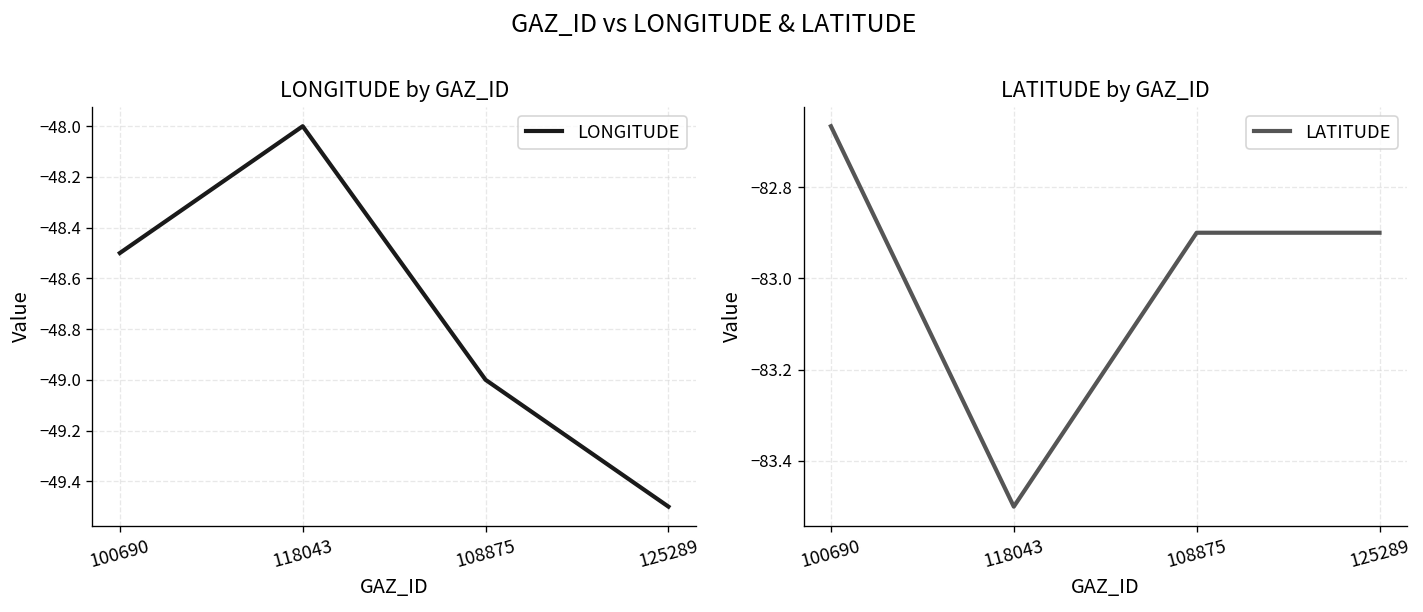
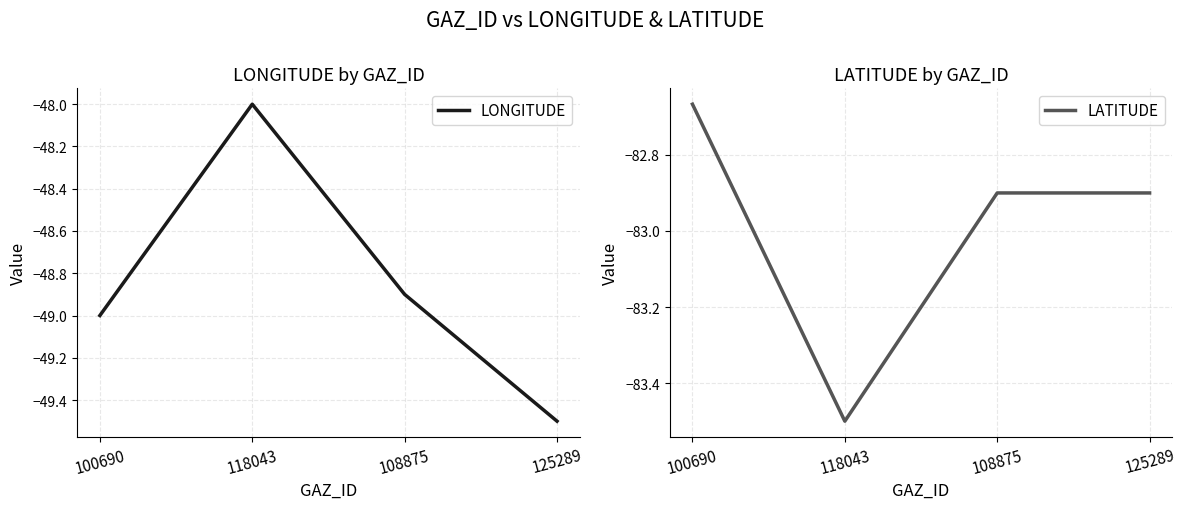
  {
    "LONGITUDE by GAZ_ID": {
-     "100690": -48.5,
+     "100690": -49.0,
      "118043": -48.0,
-     "108875": -49.0,
+     "108875": -48.9,
      "125289": -49.5
    },
    "LATITUDE by GAZ_ID": {
      "100690": -82.67,
      "118043": -83.50,
      "108875": -82.90,
      "125289": -82.90
    }
  }
